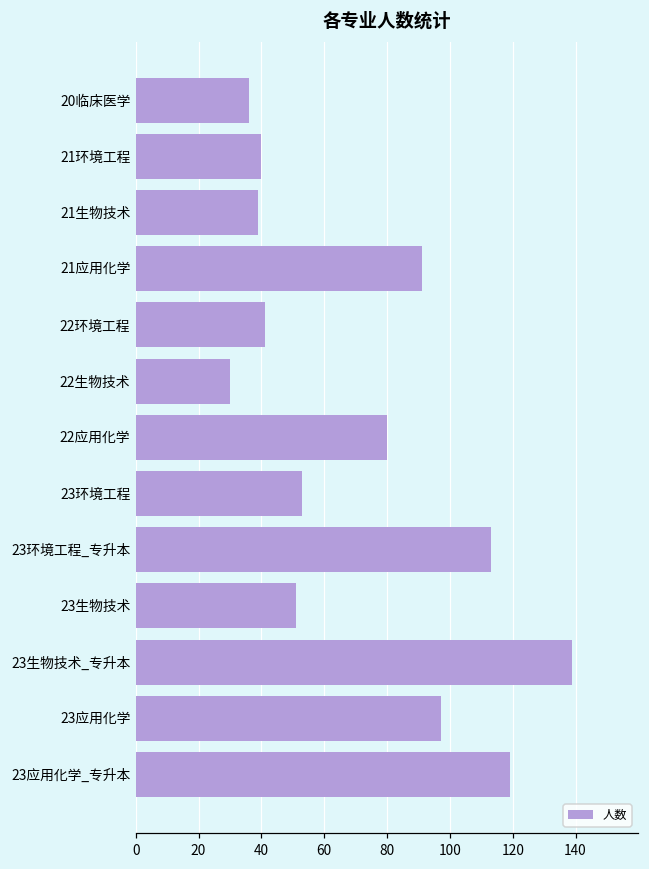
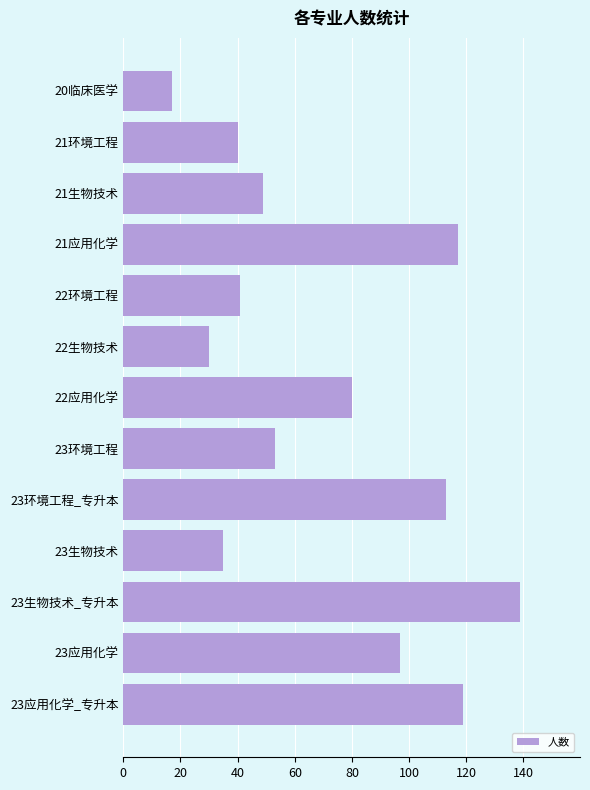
  {
-   "20临床医学": 36,
+   "20临床医学": 17,
    "21环境工程": 40,
-   "21生物技术": 39,
-   "21应用化学": 91,
+   "21生物技术": 49,
+   "21应用化学": 117,
    "22环境工程": 41,
    "22生物技术": 30,
    "22应用化学": 80,
    "23环境工程": 53,
    "23环境工程_专升本": 113,
-   "23生物技术": 51,
+   "23生物技术": 35,
    "23生物技术_专升本": 139,
    "23应用化学": 97,
    "23应用化学_专升本": 119
  }
